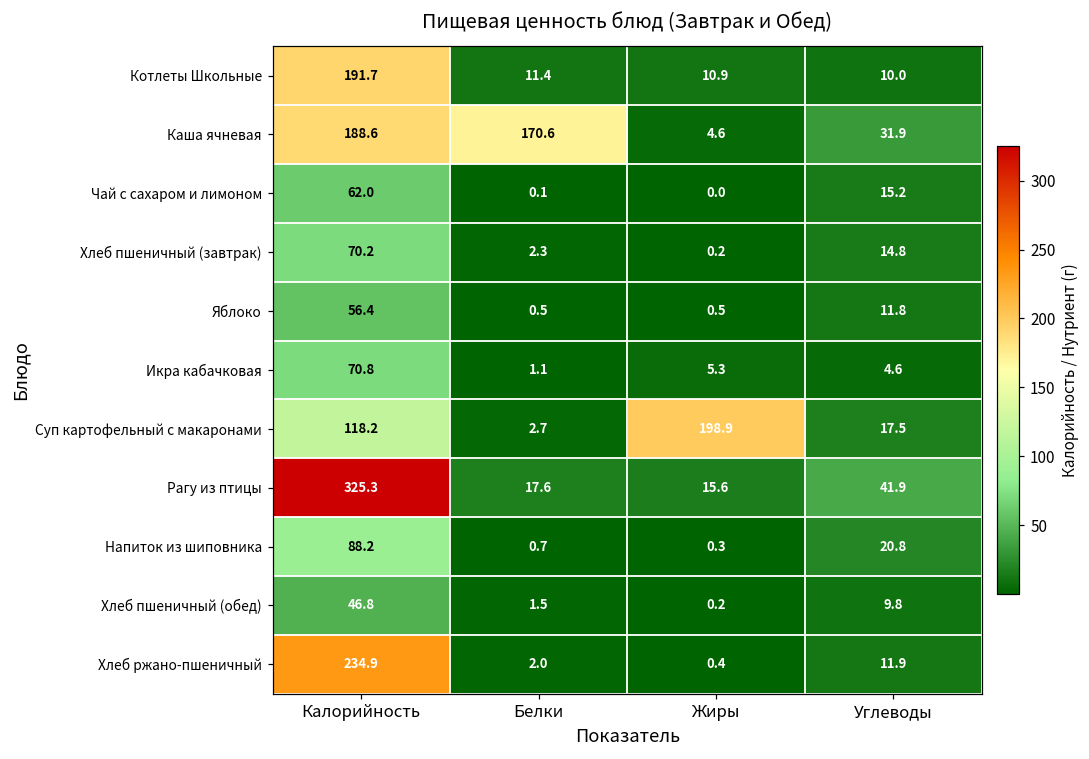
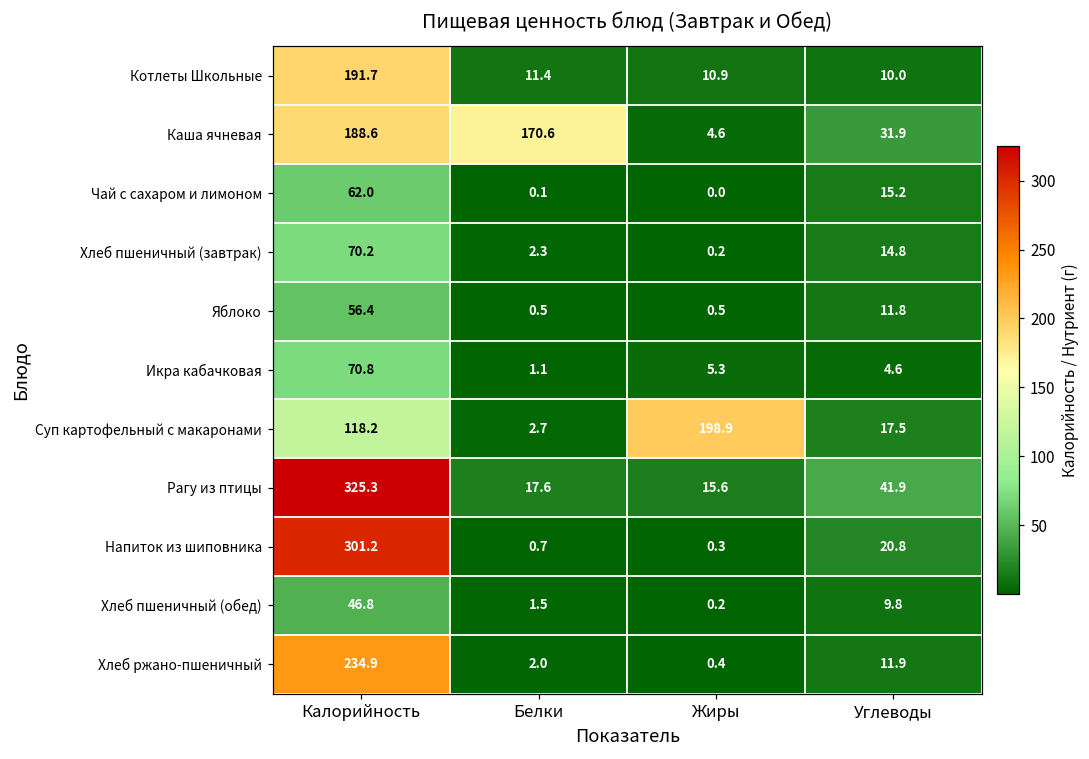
  {
    "Котлеты Школьные": {
      "Калорийность": 191.7,
      "Белки": 11.4,
      "Жиры": 10.9,
      "Углеводы": 10.0
    },
    "Каша ячневая": {
      "Калорийность": 188.6,
      "Белки": 170.6,
      "Жиры": 4.6,
      "Углеводы": 31.9
    },
    "Чай с сахаром и лимоном": {
      "Калорийность": 62.0,
      "Белки": 0.1,
      "Жиры": 0.0,
      "Углеводы": 15.2
    },
    "Хлеб пшеничный (завтрак)": {
      "Калорийность": 70.2,
      "Белки": 2.3,
      "Жиры": 0.2,
      "Углеводы": 14.8
    },
    "Яблоко": {
      "Калорийность": 56.4,
      "Белки": 0.5,
      "Жиры": 0.5,
      "Углеводы": 11.8
    },
    "Икра кабачковая": {
      "Калорийность": 70.8,
      "Белки": 1.1,
      "Жиры": 5.3,
      "Углеводы": 4.6
    },
    "Суп картофельный с макаронами": {
      "Калорийность": 118.2,
      "Белки": 2.7,
      "Жиры": 198.9,
      "Углеводы": 17.5
    },
    "Рагу из птицы": {
      "Калорийность": 325.3,
      "Белки": 17.6,
      "Жиры": 15.6,
      "Углеводы": 41.9
    },
    "Напиток из шиповника": {
-     "Калорийность": 88.2,
+     "Калорийность": 301.2,
      "Белки": 0.7,
      "Жиры": 0.3,
      "Углеводы": 20.8
    },
    "Хлеб пшеничный (обед)": {
      "Калорийность": 46.8,
      "Белки": 1.5,
      "Жиры": 0.2,
      "Углеводы": 9.8
    },
    "Хлеб ржано-пшеничный": {
      "Калорийность": 234.9,
      "Белки": 2.0,
      "Жиры": 0.4,
      "Углеводы": 11.9
    }
  }
